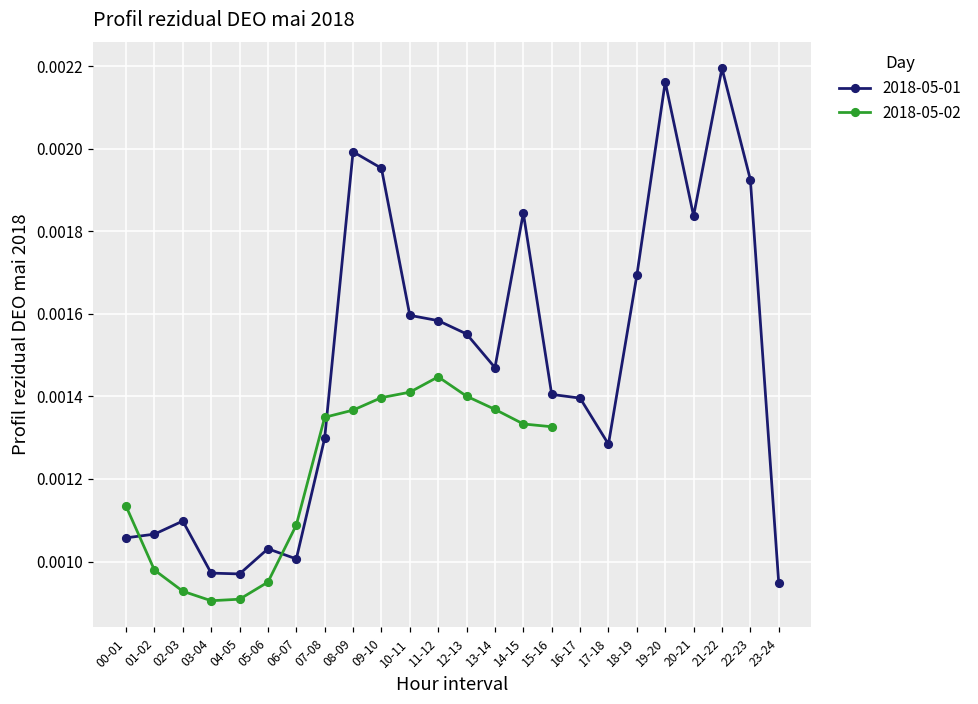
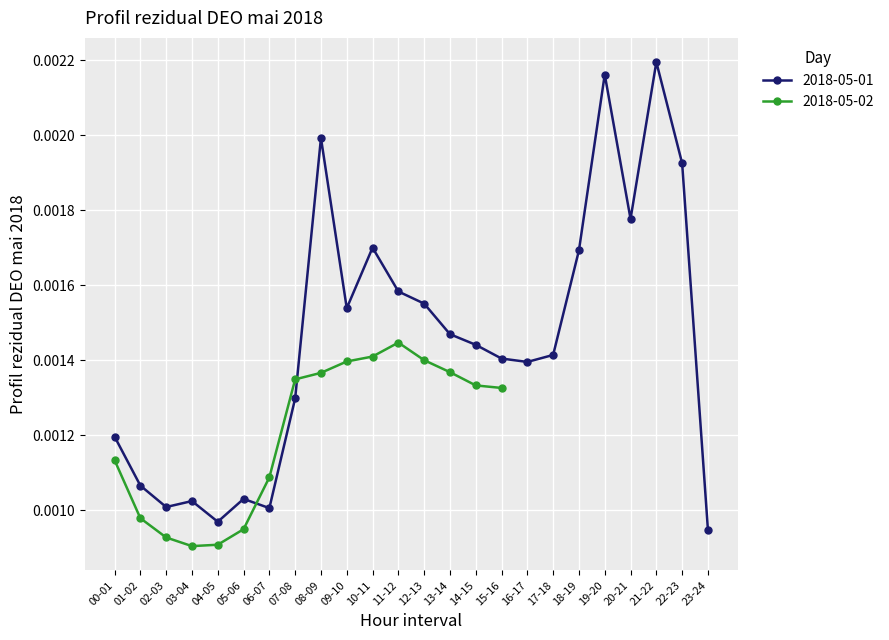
  {
    "2018-05-01": {
-     "00-01": 0.00106,
+     "00-01": 0.00120,
      "01-02": 0.00107,
-     "02-03": 0.00110,
-     "03-04": 0.00097,
+     "02-03": 0.00101,
+     "03-04": 0.00103,
      "04-05": 0.00097,
      "05-06": 0.00103,
      "06-07": 0.00101,
      "07-08": 0.00130,
      "08-09": 0.00199,
-     "09-10": 0.00195,
-     "10-11": 0.00160,
+     "09-10": 0.00154,
+     "10-11": 0.00170,
      "11-12": 0.00158,
      "12-13": 0.00155,
      "13-14": 0.00147,
-     "14-15": 0.00184,
+     "14-15": 0.00144,
      "15-16": 0.00140,
      "16-17": 0.00140,
-     "17-18": 0.00128,
+     "17-18": 0.00141,
      "18-19": 0.00169,
      "19-20": 0.00216,
-     "20-21": 0.00184,
+     "20-21": 0.00178,
      "21-22": 0.00219,
      "22-23": 0.00193,
      "23-24": 0.00095
    },
    "2018-05-02": {
      "00-01": 0.00113,
      "01-02": 0.00098,
      "02-03": 0.00093,
      "03-04": 0.00091,
      "04-05": 0.00091,
      "05-06": 0.00095,
      "06-07": 0.00109,
      "07-08": 0.00135,
      "08-09": 0.00137,
      "09-10": 0.00140,
      "10-11": 0.00141,
      "11-12": 0.00145,
      "12-13": 0.00140,
      "13-14": 0.00137,
      "14-15": 0.00133,
      "15-16": 0.00133
    }
  }
